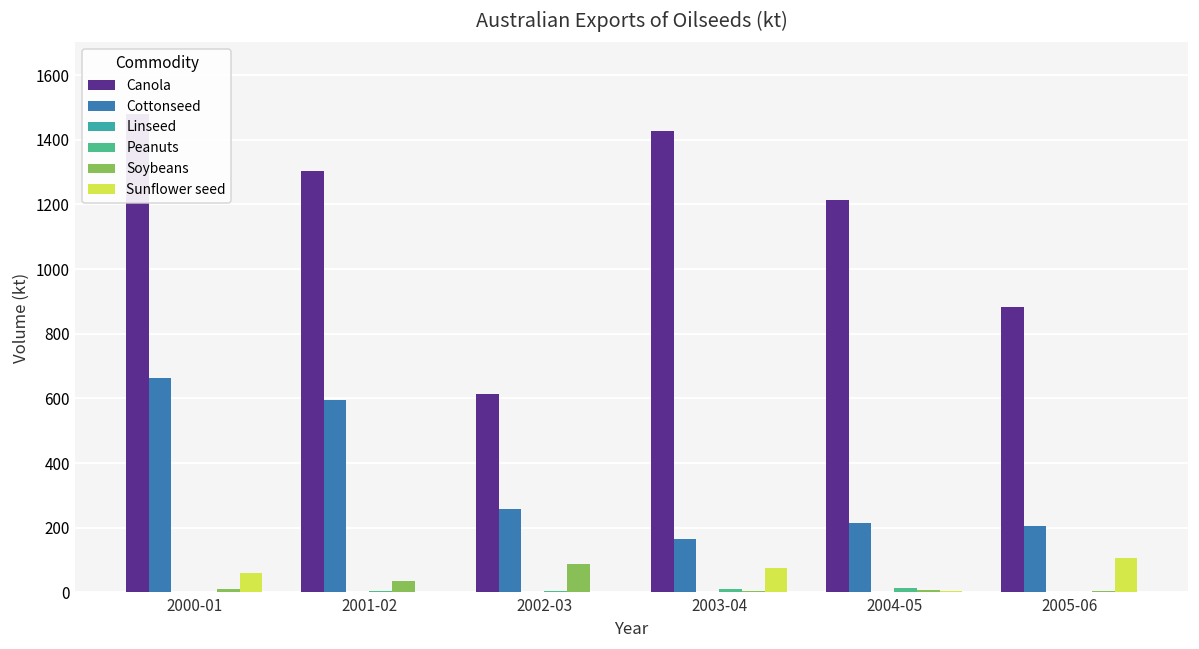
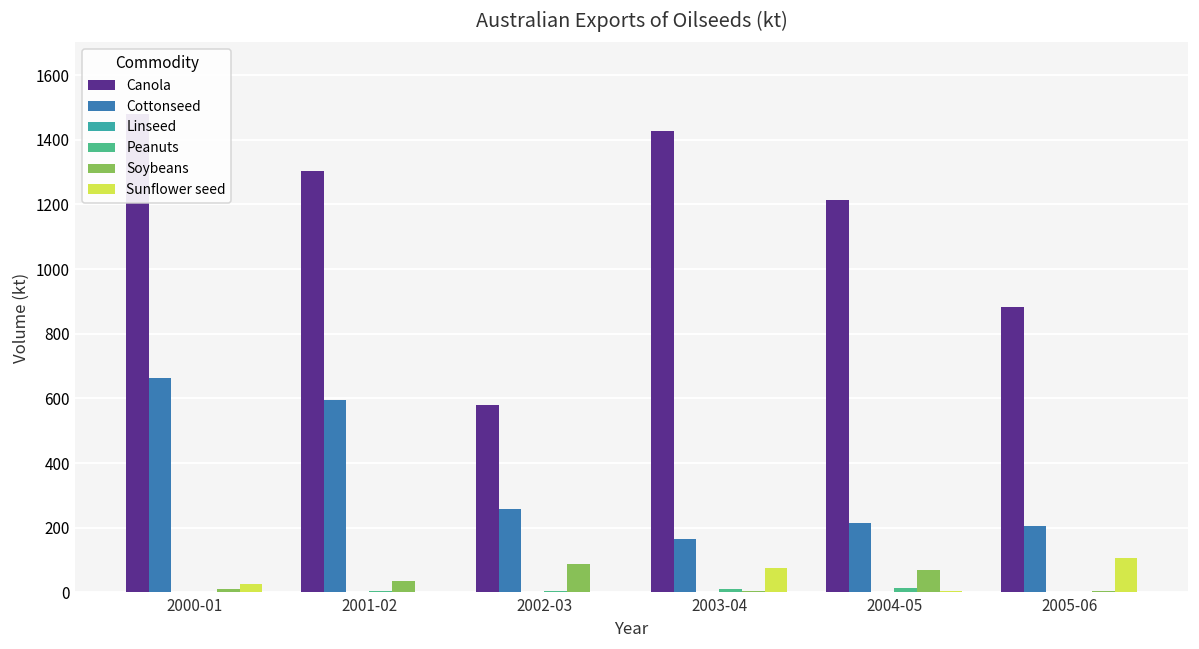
  {
    "Canola": {
      "2001-02": 1300,
-     "2002-03": 610,
+     "2002-03": 580,
      "2003-04": 1430,
      "2004-05": 1210,
      "2005-06": 880
    },
    "Soybeans": {
      "2000-01": 10,
      "2001-02": 40,
      "2002-03": 90,
-     "2004-05": 10
+     "2004-05": 70
    },
    "Sunflower seed": {
-     "2000-01": 60,
+     "2000-01": 20,
      "2003-04": 70,
      "2005-06": 110
    }
  }
